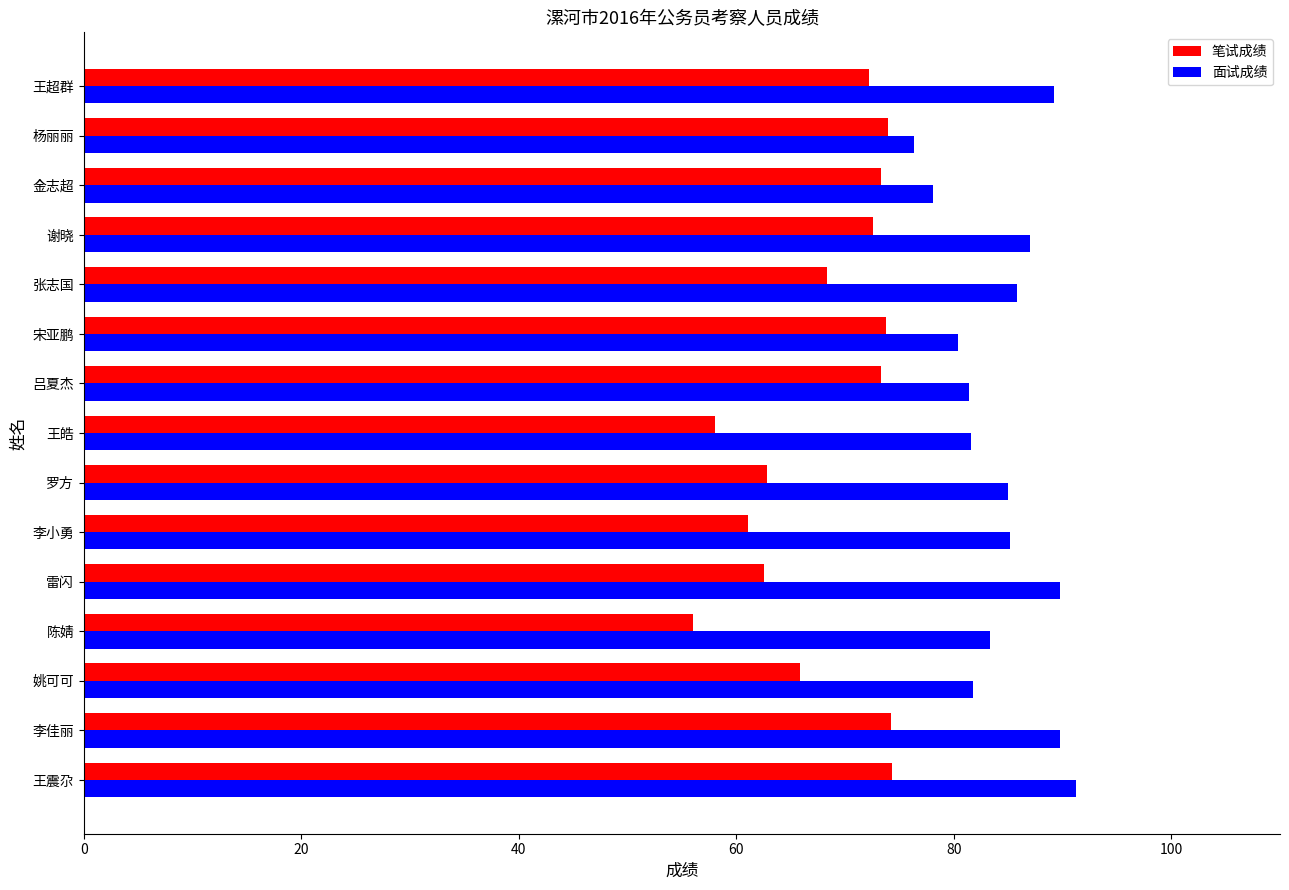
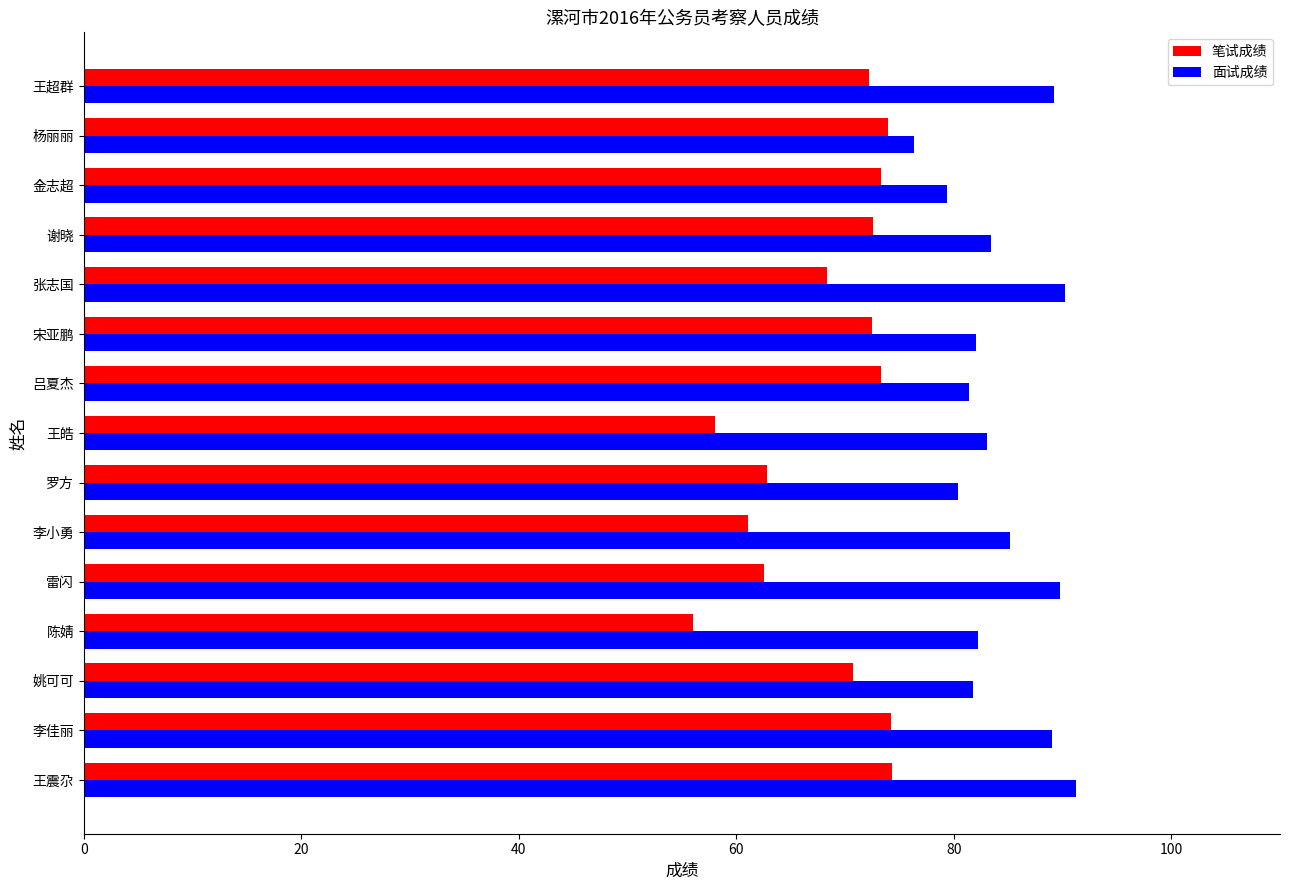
  {
    "笔试成绩": {
      "王超群": 72.2,
      "杨丽丽": 73.9,
      "金志超": 73.3,
      "谢晓": 72.6,
      "张志国": 68.4,
-     "宋亚鹏": 73.8,
+     "宋亚鹏": 72.5,
      "吕夏杰": 73.3,
      "王皓": 58.0,
      "罗方": 62.9,
      "李小勇": 61.1,
      "雷闪": 62.5,
      "陈婧": 56.0,
-     "姚可可": 65.9,
+     "姚可可": 70.8,
      "李佳丽": 74.2,
      "王震尕": 74.3
    },
    "面试成绩": {
      "王超群": 89.2,
      "杨丽丽": 76.3,
-     "金志超": 78.1,
-     "谢晓": 87.0,
-     "张志国": 85.8,
-     "宋亚鹏": 80.4,
+     "金志超": 79.4,
+     "谢晓": 83.4,
+     "张志国": 90.2,
+     "宋亚鹏": 82.0,
      "吕夏杰": 81.4,
-     "王皓": 81.6,
-     "罗方": 85.0,
+     "王皓": 83.1,
+     "罗方": 80.4,
      "李小勇": 85.2,
      "雷闪": 89.8,
-     "陈婧": 83.3,
+     "陈婧": 82.2,
      "姚可可": 81.8,
-     "李佳丽": 89.8,
+     "李佳丽": 89.0,
      "王震尕": 91.2
    }
  }
